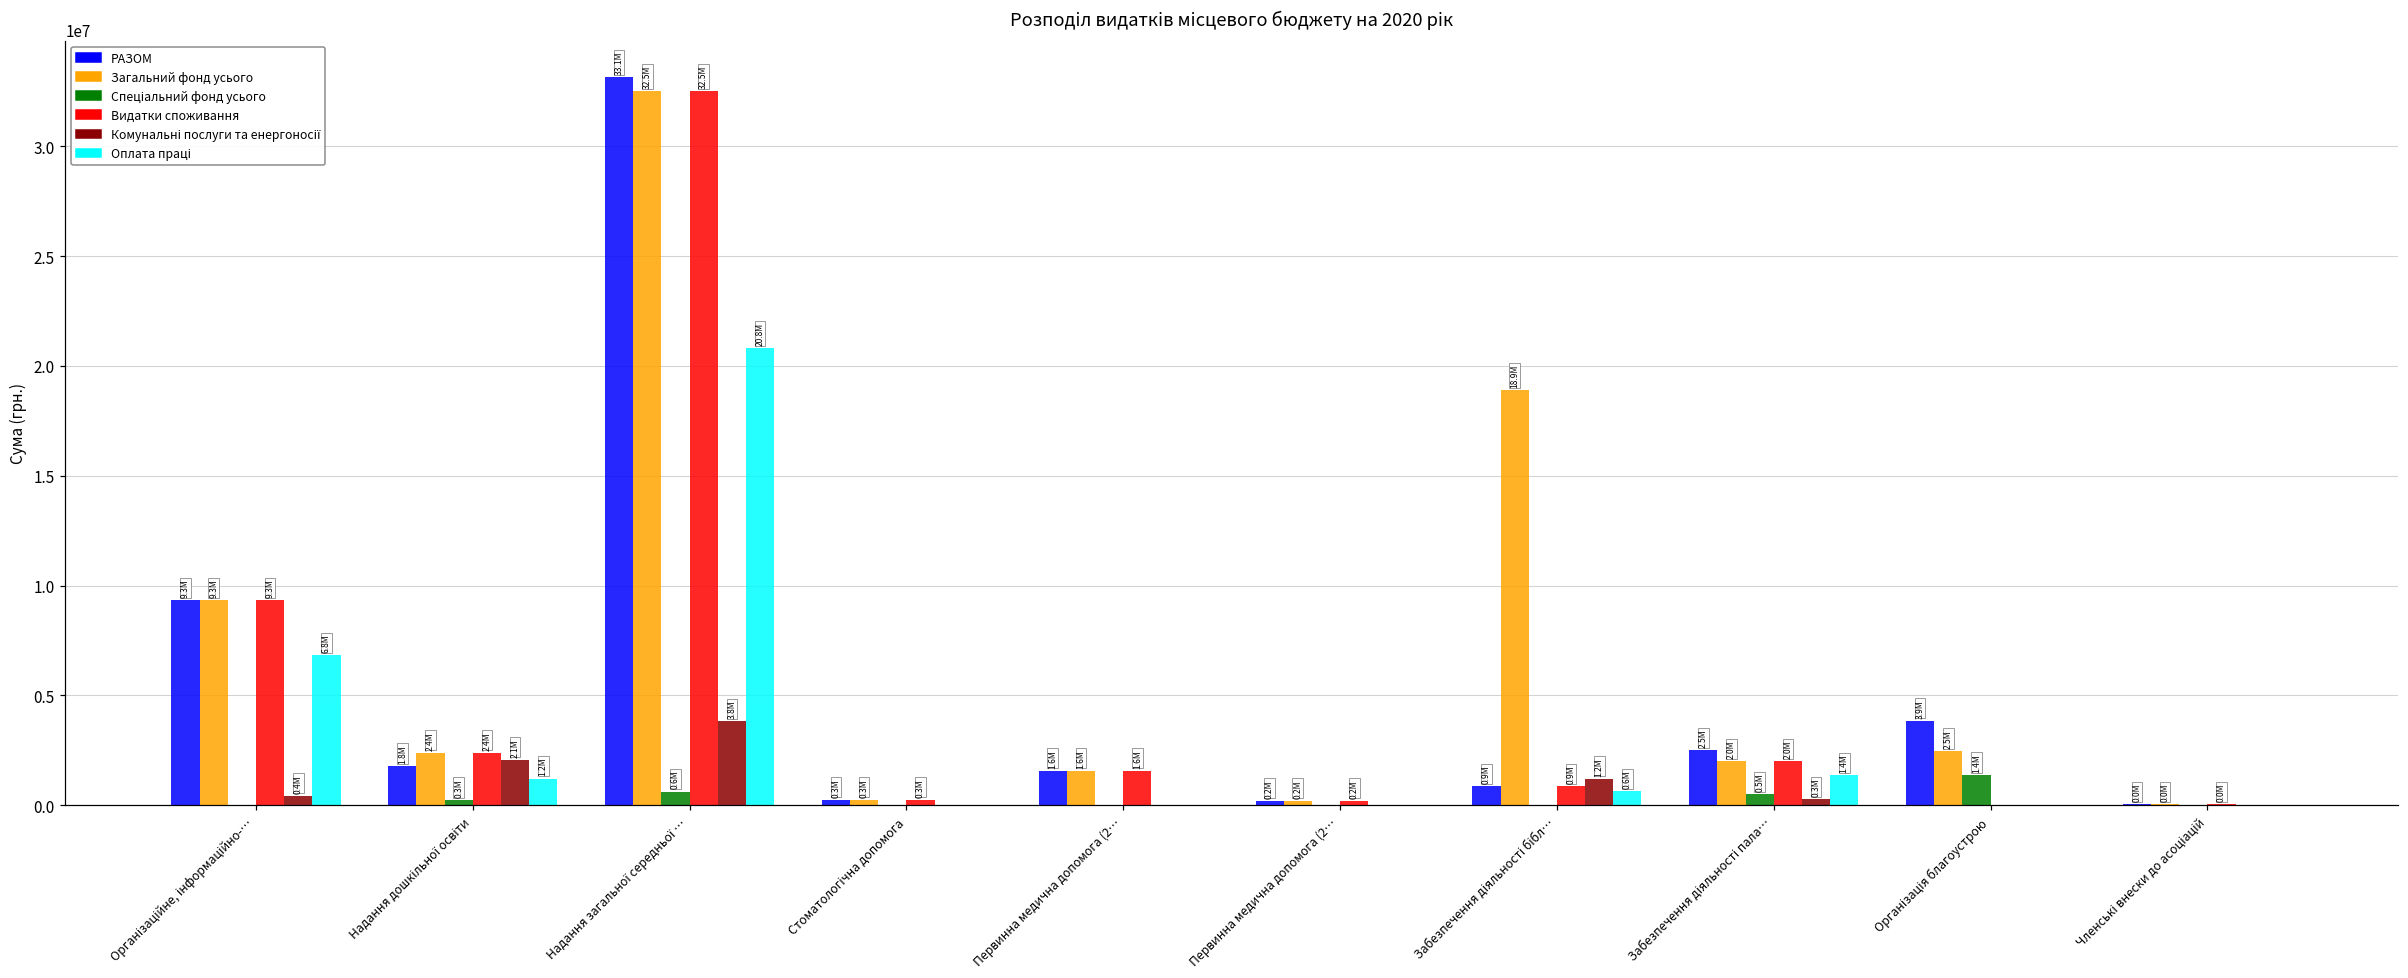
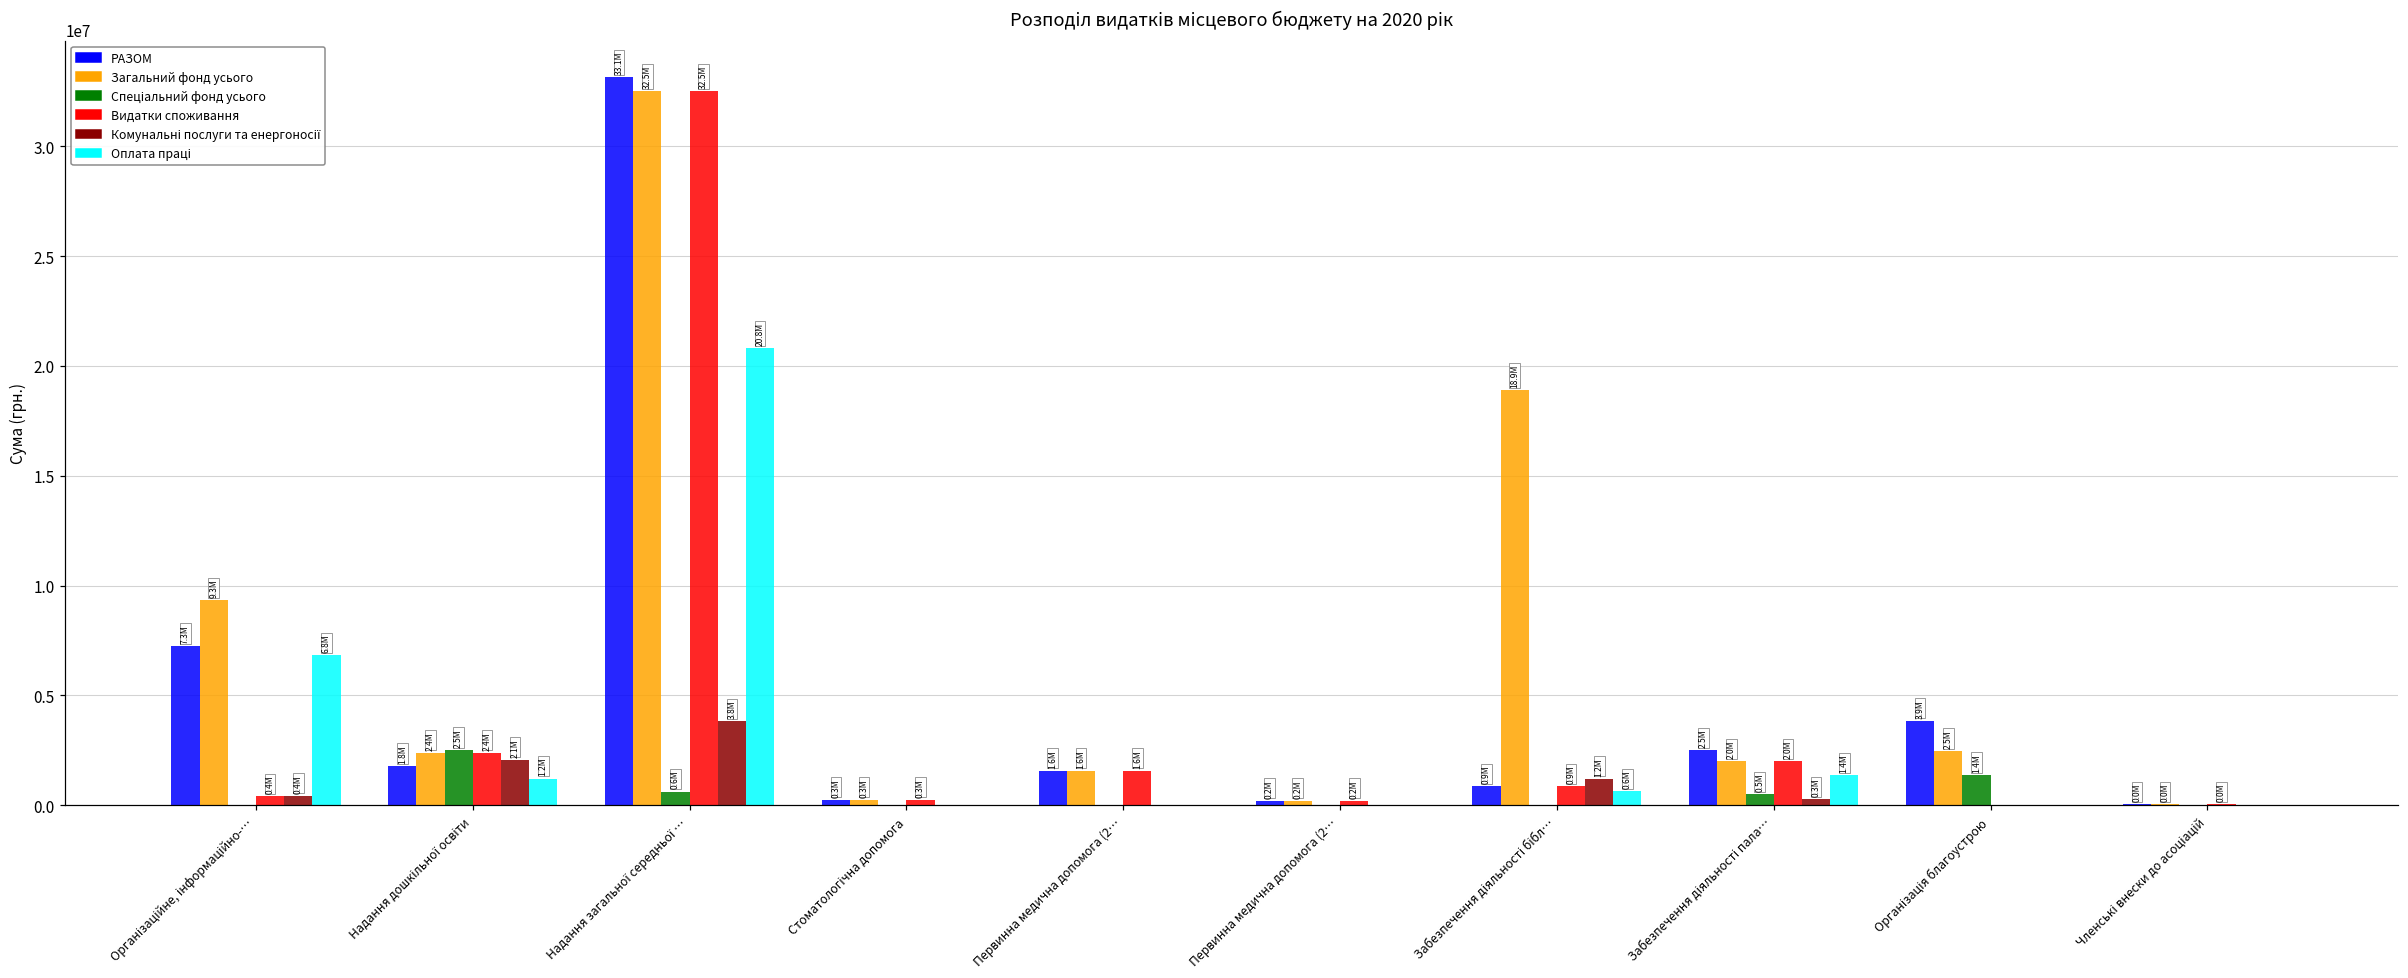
  {
    "РАЗОМ": {
-     "Організаційне, інформаційно-…": "9.3M"
+     "Організаційне, інформаційно-…": "7.3M"
    },
    "Спеціальний фонд усього": {
-     "Надання дошкільної освіти": "0.3M"
+     "Надання дошкільної освіти": "2.5M"
    },
    "Видатки споживання": {
-     "Організаційне, інформаційно-…": "9.3M"
+     "Організаційне, інформаційно-…": "0.4M"
    },
    "Комунальні послуги та енергоносії": {
      "Стоматологічна допомога": "0",
      "Організація благоустрою": "0"
    },
    "Оплата праці": {
      "Стоматологічна допомога": "0",
      "Організація благоустрою": "0",
      "Членські внески до асоціацій": "0"
    }
  }
